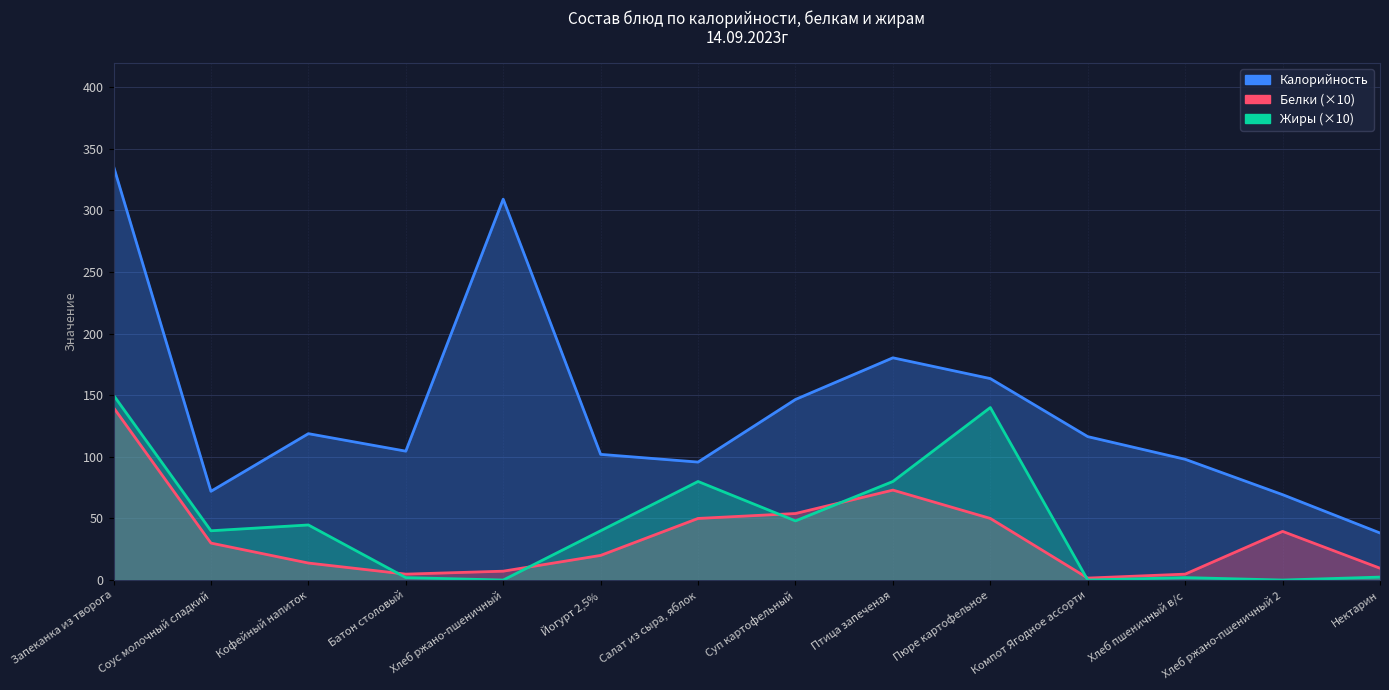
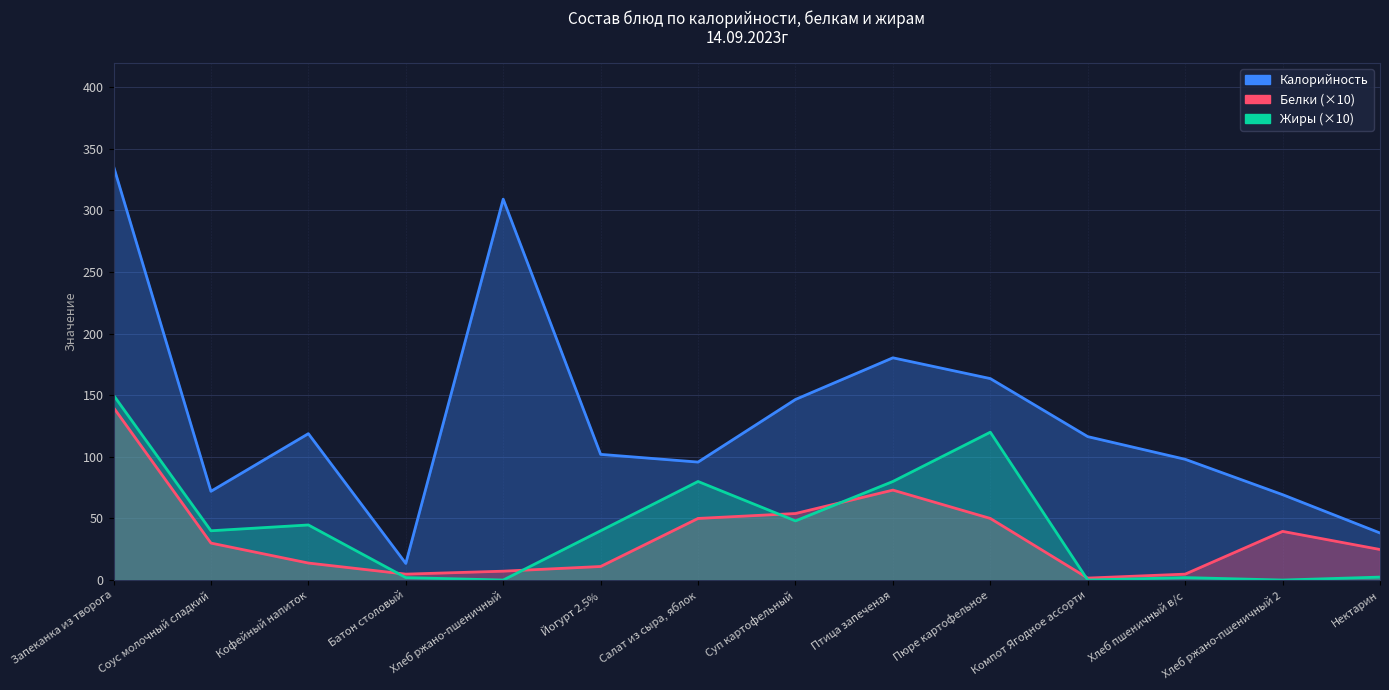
  {
    "Калорийность": {
      "Запеканка из творога": 336,
      "Соус молочный сладкий": 72,
      "Кофейный напиток": 119,
-     "Батон столовый": 105,
+     "Батон столовый": 14,
      "Хлеб ржано-пшеничный": 309,
      "Йогурт 2,5%": 102,
      "Салат из сыра, яблок": 96,
      "Суп картофельный": 147,
      "Птица запеченая": 180,
      "Пюре картофельное": 164,
      "Компот Ягодное ассорти": 116,
      "Хлеб пшеничный в/с": 98,
      "Хлеб ржано-пшеничный 2": 69,
      "Нектарин": 38
    },
    "Белки (×10)": {
      "Запеканка из творога": 140,
      "Соус молочный сладкий": 30,
      "Кофейный напиток": 14,
      "Батон столовый": 5,
      "Хлеб ржано-пшеничный": 7,
-     "Йогурт 2,5%": 20,
+     "Йогурт 2,5%": 11,
      "Салат из сыра, яблок": 50,
      "Суп картофельный": 54,
      "Птица запеченая": 73,
      "Пюре картофельное": 50,
      "Хлеб пшеничный в/с": 5,
      "Хлеб ржано-пшеничный 2": 40,
-     "Нектарин": 10
+     "Нектарин": 25
    },
    "Жиры (×10)": {
      "Запеканка из творога": 150,
      "Соус молочный сладкий": 40,
      "Кофейный напиток": 45,
      "Батон столовый": 2,
      "Хлеб ржано-пшеничный": 0,
      "Йогурт 2,5%": 40,
      "Салат из сыра, яблок": 80,
      "Суп картофельный": 48,
      "Птица запеченая": 80,
-     "Пюре картофельное": 140,
+     "Пюре картофельное": 120,
      "Хлеб пшеничный в/с": 2,
      "Хлеб ржано-пшеничный 2": 0,
      "Нектарин": 2
    }
  }
